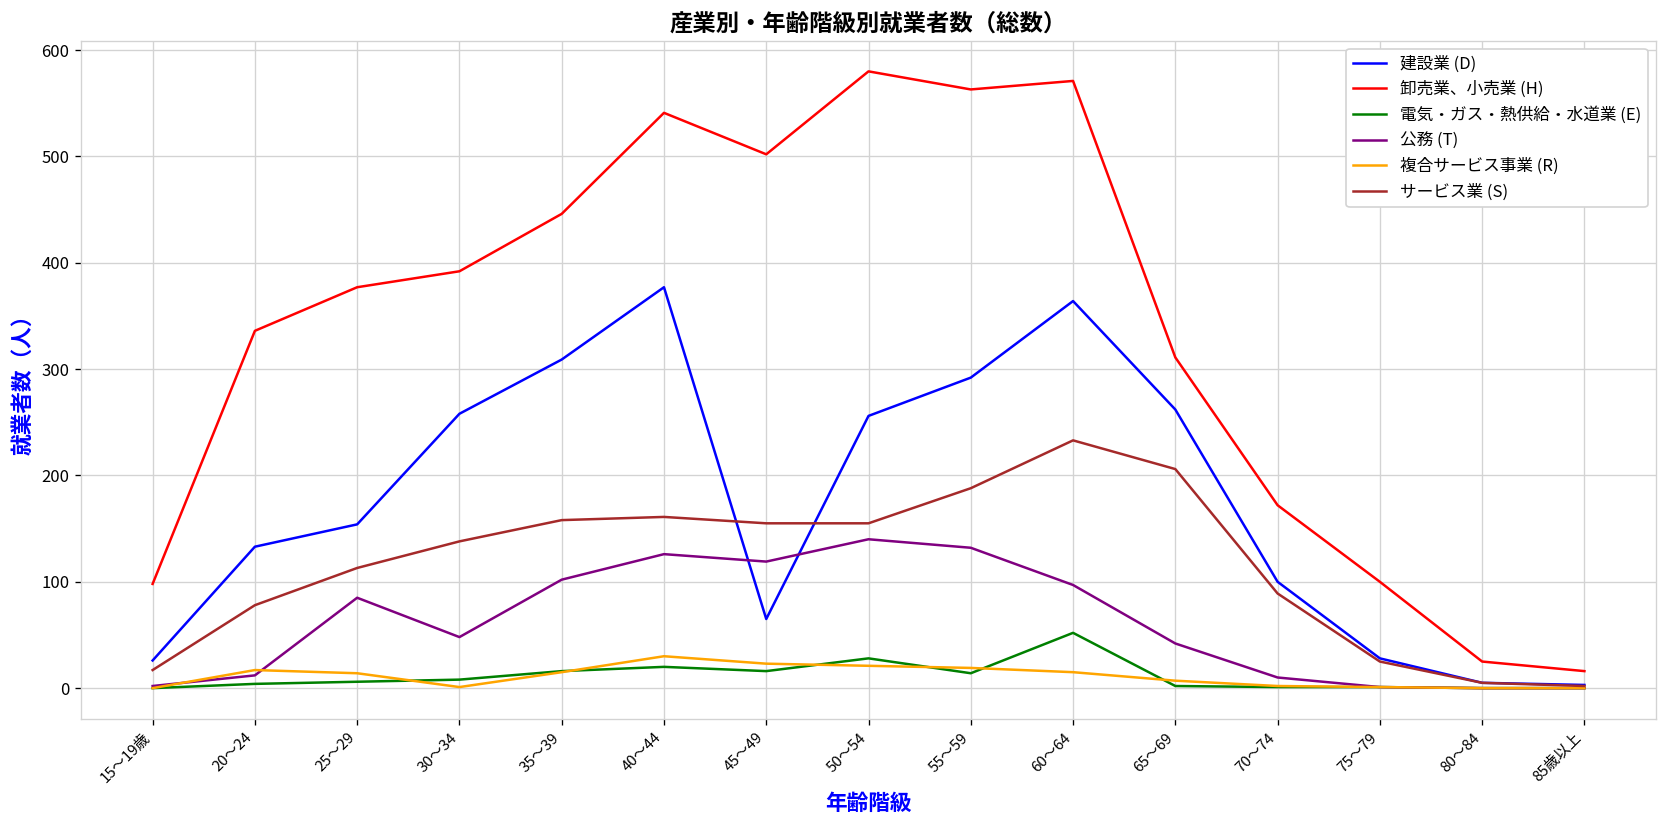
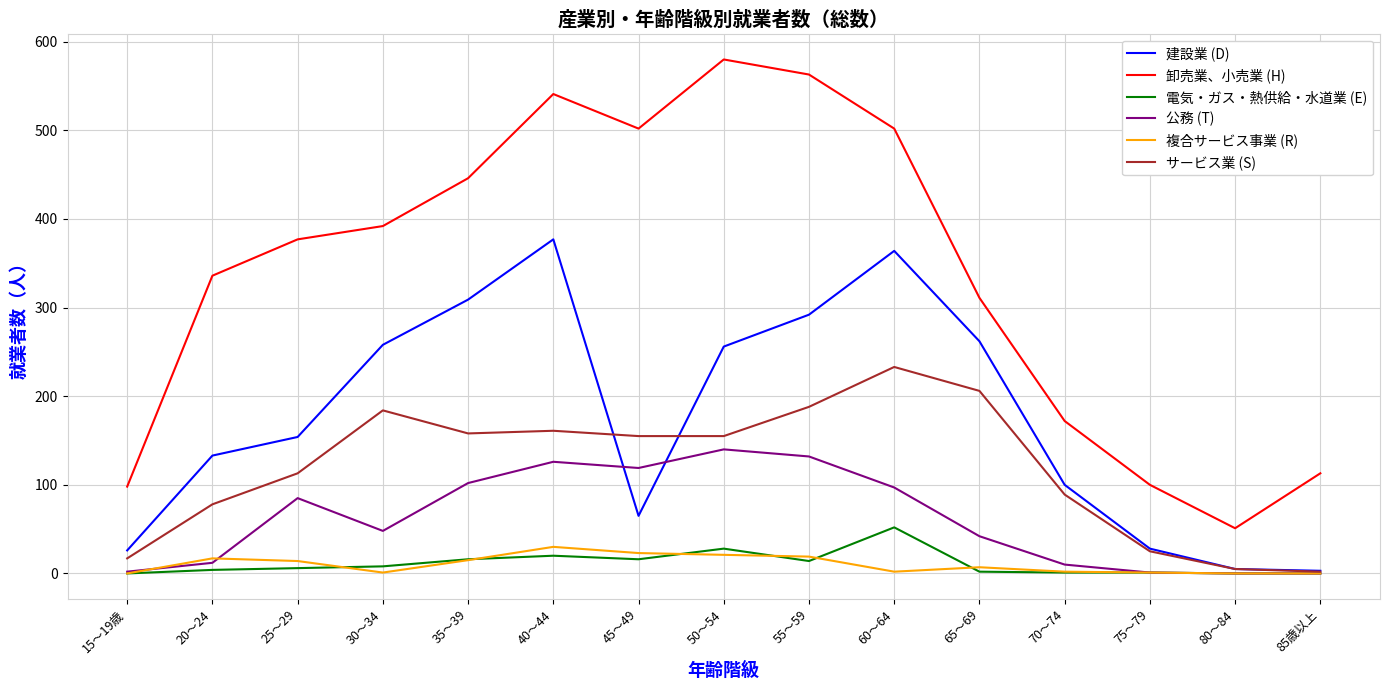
  {
    "建設業 (D)": {
      "15～19歳": 30,
      "20～24": 130,
      "25～29": 150,
      "30～34": 260,
      "35～39": 310,
      "40～44": 380,
      "45～49": 70,
      "50～54": 260,
      "55～59": 290,
      "60～64": 360,
      "65～69": 260,
      "70～74": 100,
      "75～79": 30
    },
    "卸売業、小売業 (H)": {
      "15～19歳": 100,
      "20～24": 340,
      "25～29": 380,
      "30～34": 390,
      "35～39": 450,
      "40～44": 540,
      "45～49": 500,
      "50～54": 580,
      "55～59": 560,
-     "60～64": 570,
+     "60～64": 500,
      "65～69": 310,
      "70～74": 170,
      "75～79": 100,
-     "80～84": 30,
-     "85歳以上": 20
+     "80～84": 50,
+     "85歳以上": 110
    },
    "電気・ガス・熱供給・水道業 (E)": {
      "20～24": 0,
      "25～29": 10,
      "30～34": 10,
      "40～44": 20,
      "45～49": 20,
      "50～54": 30,
      "55～59": 10,
      "60～64": 50,
      "65～69": 0
    },
    "公務 (T)": {
      "20～24": 10,
      "25～29": 90,
      "30～34": 50,
      "35～39": 100,
      "40～44": 130,
      "45～49": 120,
      "50～54": 140,
      "55～59": 130,
      "60～64": 100,
      "65～69": 40,
      "70～74": 10
    },
    "複合サービス事業 (R)": {
      "20～24": 20,
      "25～29": 10,
      "30～34": 0,
      "40～44": 30,
      "45～49": 20,
      "50～54": 20,
      "55～59": 20,
-     "60～64": 20,
+     "60～64": 0,
      "65～69": 10
    },
    "サービス業 (S)": {
      "15～19歳": 20,
      "20～24": 80,
      "25～29": 110,
-     "30～34": 140,
+     "30～34": 180,
      "35～39": 160,
      "40～44": 160,
      "45～49": 160,
      "50～54": 160,
      "55～59": 190,
      "60～64": 230,
      "65～69": 210,
      "70～74": 90,
      "75～79": 30
    }
  }
